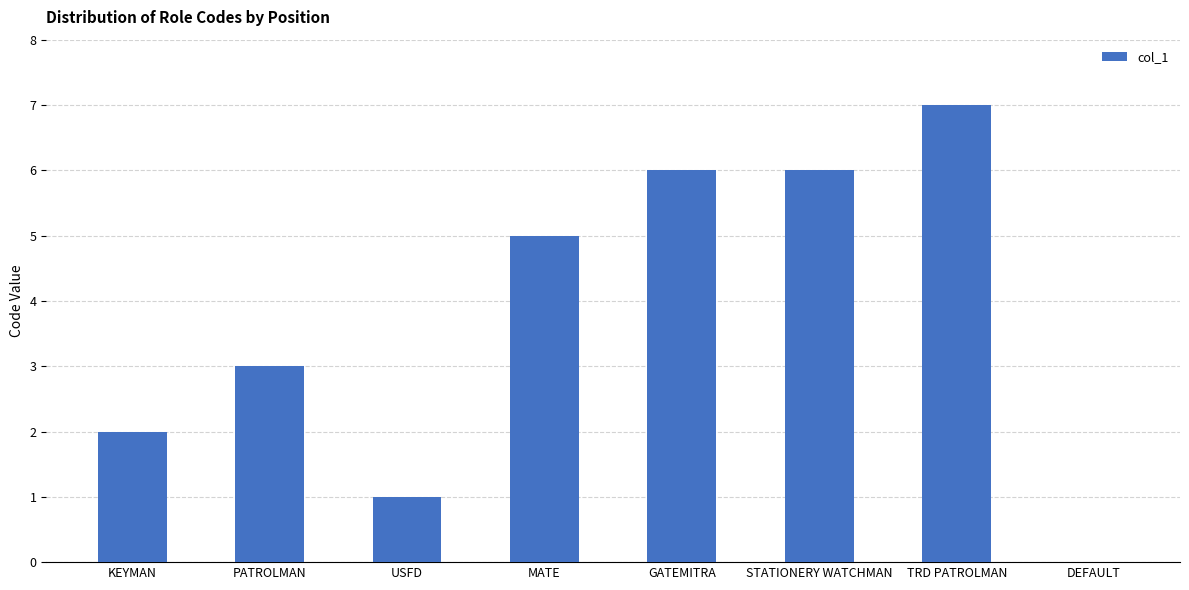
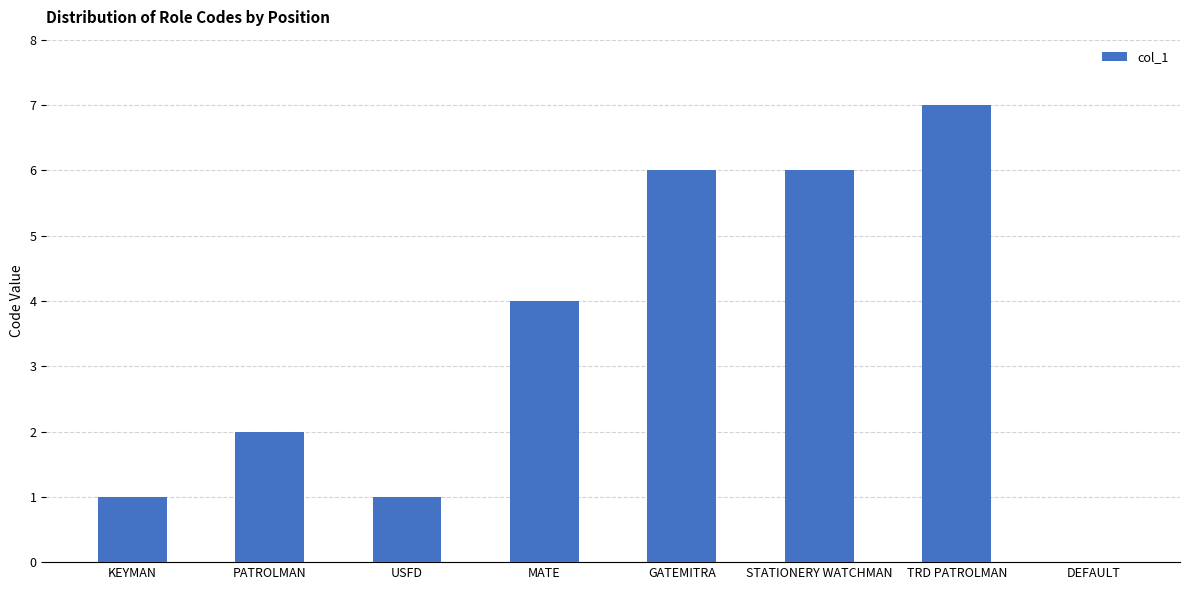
  {
-   "KEYMAN": 2,
-   "PATROLMAN": 3,
+   "KEYMAN": 1,
+   "PATROLMAN": 2,
    "USFD": 1,
-   "MATE": 5,
+   "MATE": 4,
    "GATEMITRA": 6,
    "STATIONERY WATCHMAN": 6,
    "TRD PATROLMAN": 7,
    "DEFAULT": 0
  }
